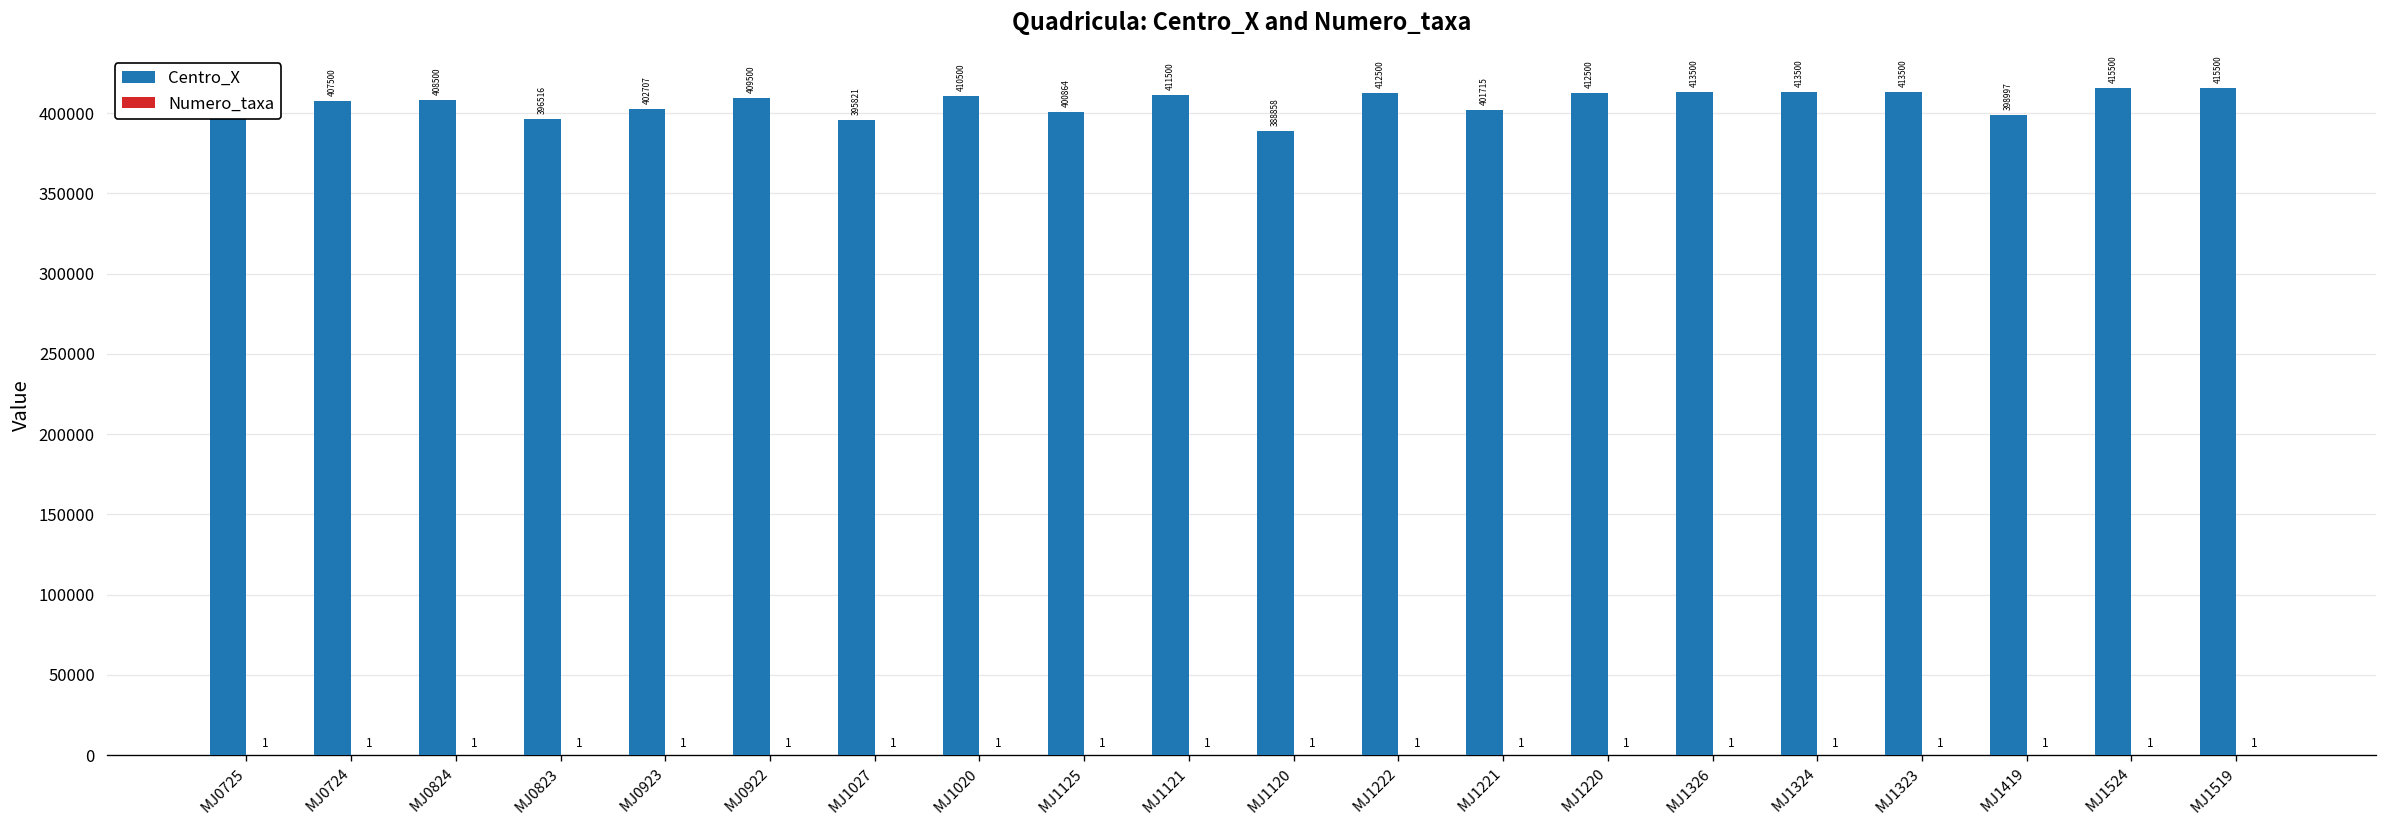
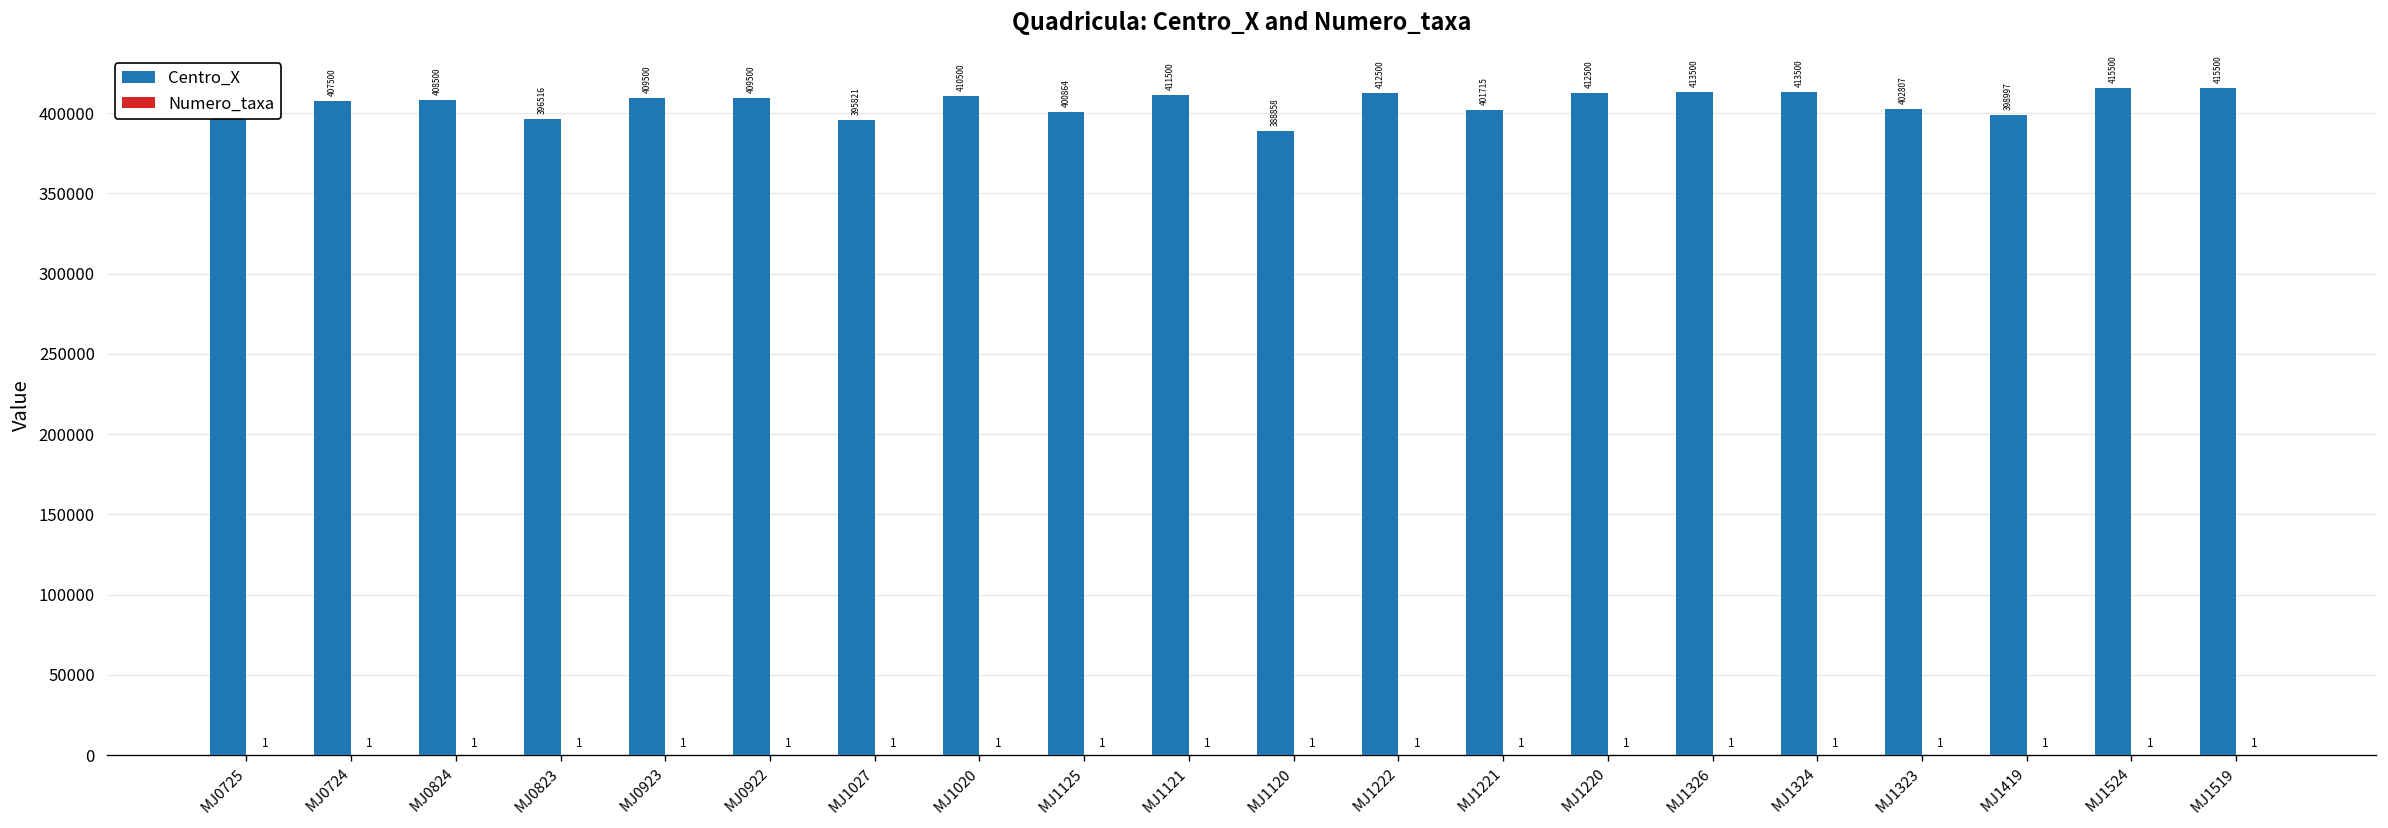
  {
    "Centro_X": {
      "MJ0724": 407500,
      "MJ0824": 408500,
      "MJ0823": 396516,
-     "MJ0923": 402707,
+     "MJ0923": 409500,
      "MJ0922": 409500,
      "MJ1027": 395821,
      "MJ1020": 410500,
      "MJ1125": 400864,
      "MJ1121": 411500,
      "MJ1120": 388858,
      "MJ1222": 412500,
      "MJ1221": 401715,
      "MJ1220": 412500,
      "MJ1326": 413500,
      "MJ1324": 413500,
-     "MJ1323": 413500,
+     "MJ1323": 402807,
      "MJ1419": 398997,
      "MJ1524": 415500,
      "MJ1519": 415500
    },
    "Numero_taxa": {
      "MJ0725": 1,
      "MJ0724": 1,
      "MJ0824": 1,
      "MJ0823": 1,
      "MJ0923": 1,
      "MJ0922": 1,
      "MJ1027": 1,
      "MJ1020": 1,
      "MJ1125": 1,
      "MJ1121": 1,
      "MJ1120": 1,
      "MJ1222": 1,
      "MJ1221": 1,
      "MJ1220": 1,
      "MJ1326": 1,
      "MJ1324": 1,
      "MJ1323": 1,
      "MJ1419": 1,
      "MJ1524": 1,
      "MJ1519": 1
    }
  }
